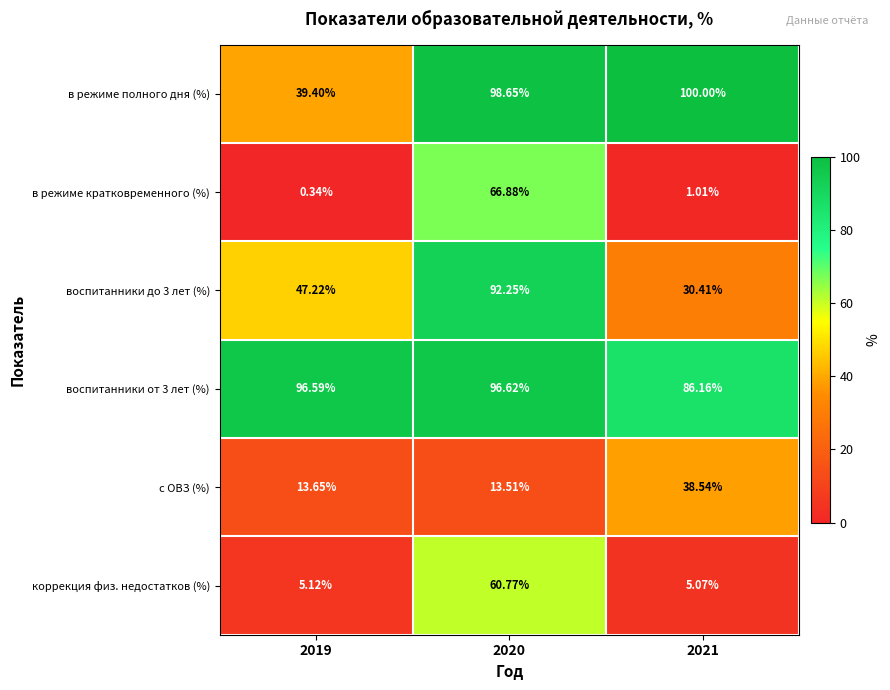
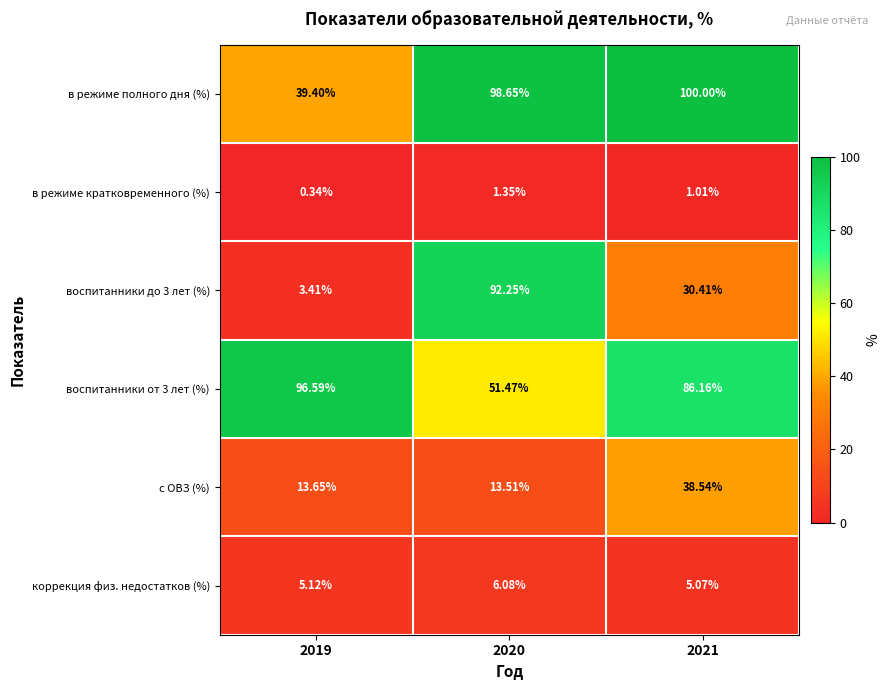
  {
    "в режиме полного дня (%)": {
      "2019": "39.40%",
      "2020": "98.65%",
      "2021": "100.00%"
    },
    "в режиме кратковременного (%)": {
      "2019": "0.34%",
-     "2020": "66.88%",
+     "2020": "1.35%",
      "2021": "1.01%"
    },
    "воспитанники до 3 лет (%)": {
-     "2019": "47.22%",
+     "2019": "3.41%",
      "2020": "92.25%",
      "2021": "30.41%"
    },
    "воспитанники от 3 лет (%)": {
      "2019": "96.59%",
-     "2020": "96.62%",
+     "2020": "51.47%",
      "2021": "86.16%"
    },
    "с ОВЗ (%)": {
      "2019": "13.65%",
      "2020": "13.51%",
      "2021": "38.54%"
    },
    "коррекция физ. недостатков (%)": {
      "2019": "5.12%",
-     "2020": "60.77%",
+     "2020": "6.08%",
      "2021": "5.07%"
    }
  }
